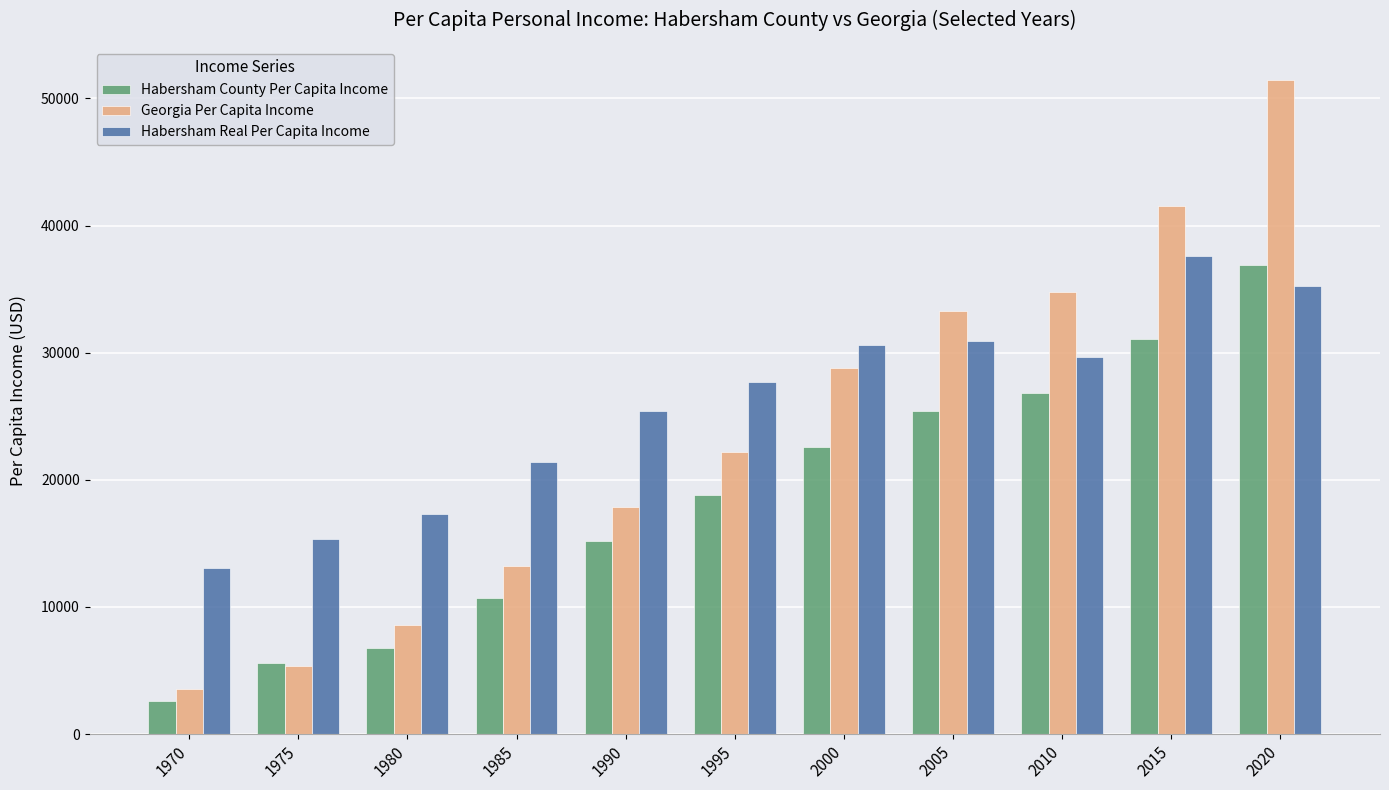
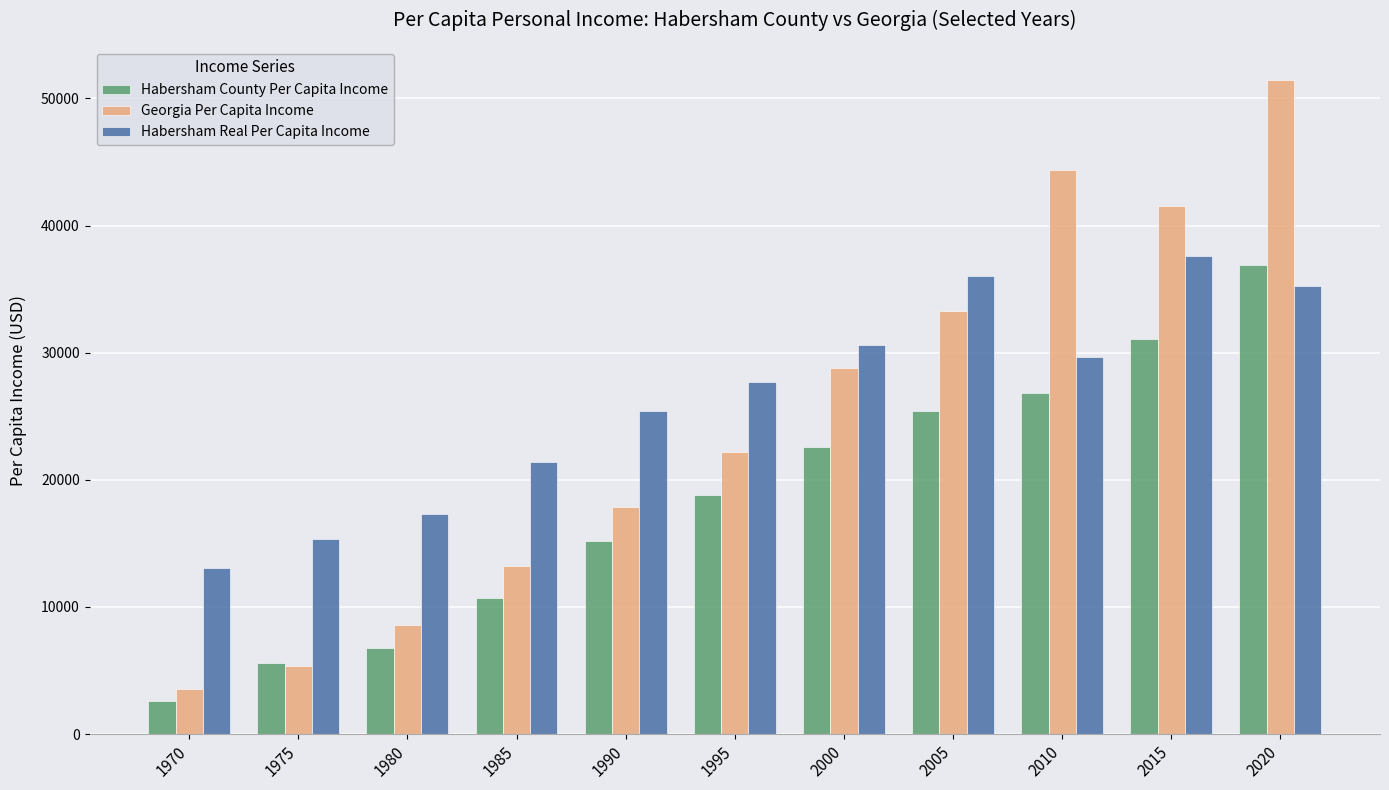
  {
    "Habersham County Per Capita Income": {
      "1970": 2600,
      "1975": 5600,
      "1980": 6700,
      "1985": 10700,
      "1990": 15200,
      "1995": 18800,
      "2000": 22600,
      "2005": 25400,
      "2010": 26900,
      "2015": 31100,
      "2020": 36900
    },
    "Georgia Per Capita Income": {
      "1970": 3500,
      "1975": 5400,
      "1980": 8600,
      "1985": 13200,
      "1990": 17800,
      "1995": 22200,
      "2000": 28800,
      "2005": 33300,
-     "2010": 34700,
+     "2010": 44300,
      "2015": 41500,
      "2020": 51500
    },
    "Habersham Real Per Capita Income": {
      "1970": 13000,
      "1975": 15300,
      "1980": 17300,
      "1985": 21400,
      "1990": 25400,
      "1995": 27700,
      "2000": 30600,
-     "2005": 30900,
+     "2005": 36000,
      "2010": 29700,
      "2015": 37600,
      "2020": 35300
    }
  }
